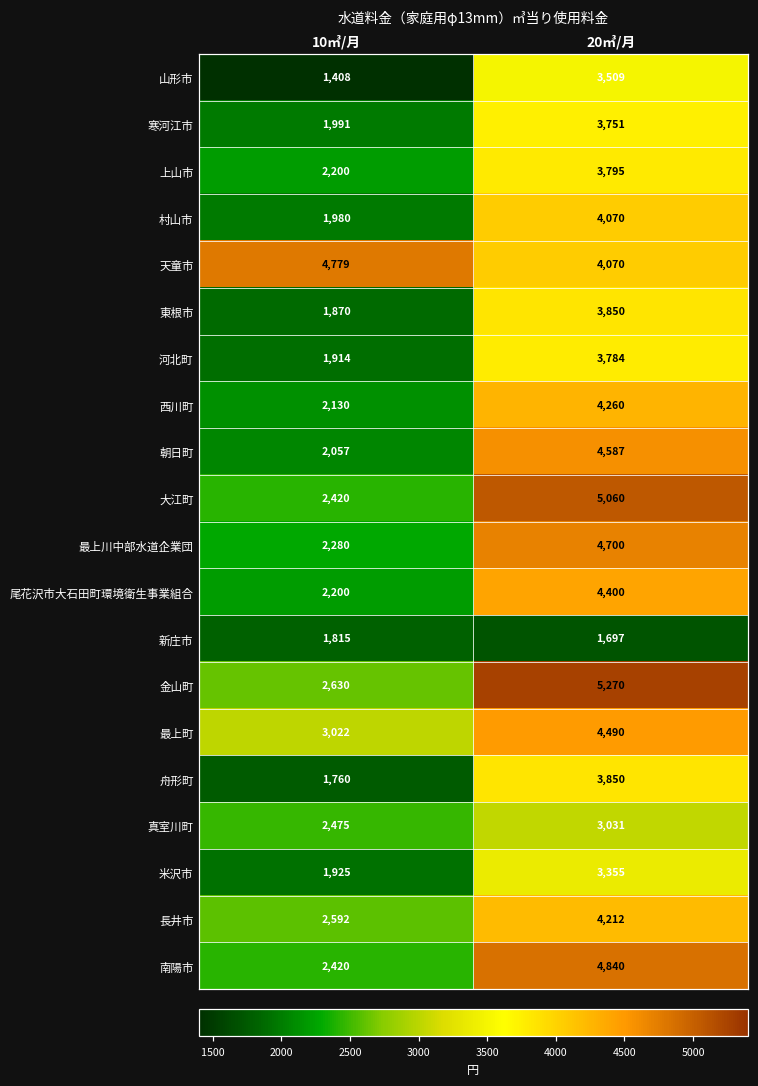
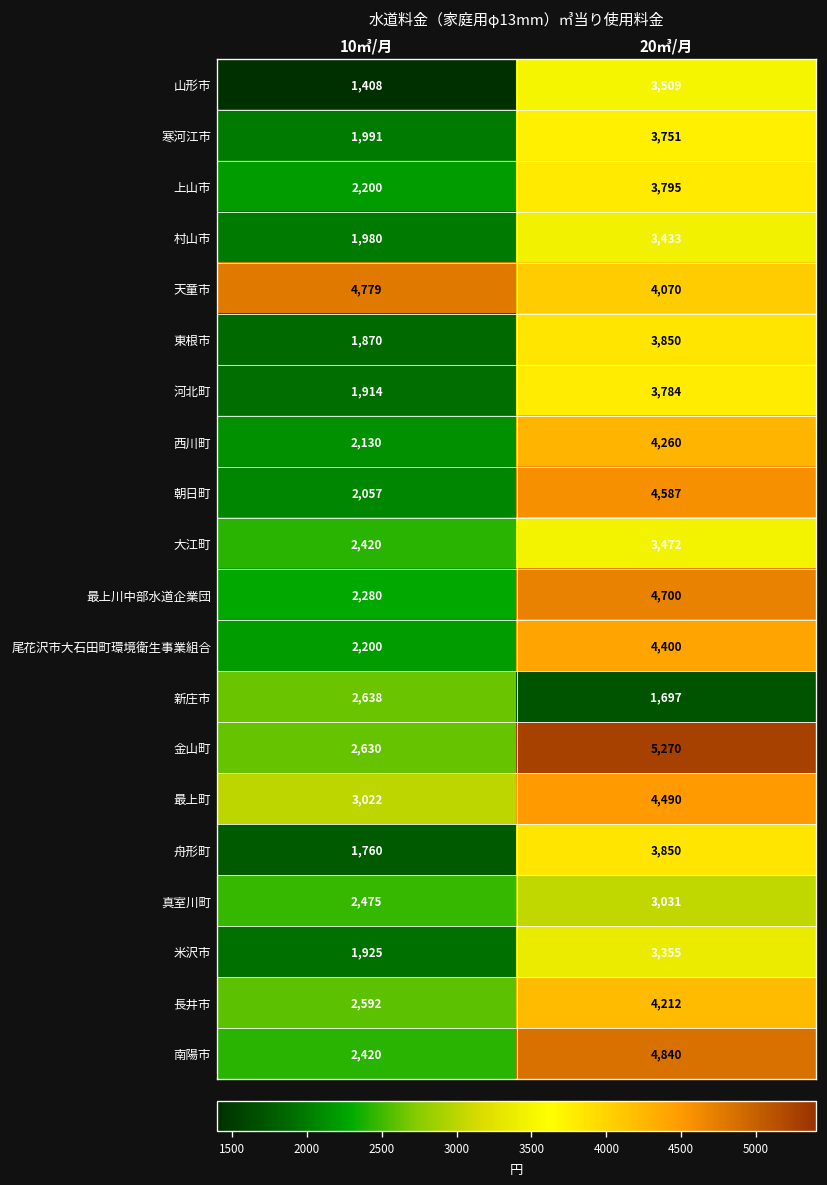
  {
    "山形市": {
      "10㎥/月": "1,408",
      "20㎥/月": "3,509"
    },
    "寒河江市": {
      "10㎥/月": "1,991",
      "20㎥/月": "3,751"
    },
    "上山市": {
      "10㎥/月": "2,200",
      "20㎥/月": "3,795"
    },
    "村山市": {
      "10㎥/月": "1,980",
-     "20㎥/月": "4,070"
+     "20㎥/月": "3,433"
    },
    "天童市": {
      "10㎥/月": "4,779",
      "20㎥/月": "4,070"
    },
    "東根市": {
      "10㎥/月": "1,870",
      "20㎥/月": "3,850"
    },
    "河北町": {
      "10㎥/月": "1,914",
      "20㎥/月": "3,784"
    },
    "西川町": {
      "10㎥/月": "2,130",
      "20㎥/月": "4,260"
    },
    "朝日町": {
      "10㎥/月": "2,057",
      "20㎥/月": "4,587"
    },
    "大江町": {
      "10㎥/月": "2,420",
-     "20㎥/月": "5,060"
+     "20㎥/月": "3,472"
    },
    "最上川中部水道企業団": {
      "10㎥/月": "2,280",
      "20㎥/月": "4,700"
    },
    "尾花沢市大石田町環境衛生事業組合": {
      "10㎥/月": "2,200",
      "20㎥/月": "4,400"
    },
    "新庄市": {
-     "10㎥/月": "1,815",
+     "10㎥/月": "2,638",
      "20㎥/月": "1,697"
    },
    "金山町": {
      "10㎥/月": "2,630",
      "20㎥/月": "5,270"
    },
    "最上町": {
      "10㎥/月": "3,022",
      "20㎥/月": "4,490"
    },
    "舟形町": {
      "10㎥/月": "1,760",
      "20㎥/月": "3,850"
    },
    "真室川町": {
      "10㎥/月": "2,475",
      "20㎥/月": "3,031"
    },
    "米沢市": {
      "10㎥/月": "1,925",
      "20㎥/月": "3,355"
    },
    "長井市": {
      "10㎥/月": "2,592",
      "20㎥/月": "4,212"
    },
    "南陽市": {
      "10㎥/月": "2,420",
      "20㎥/月": "4,840"
    }
  }
